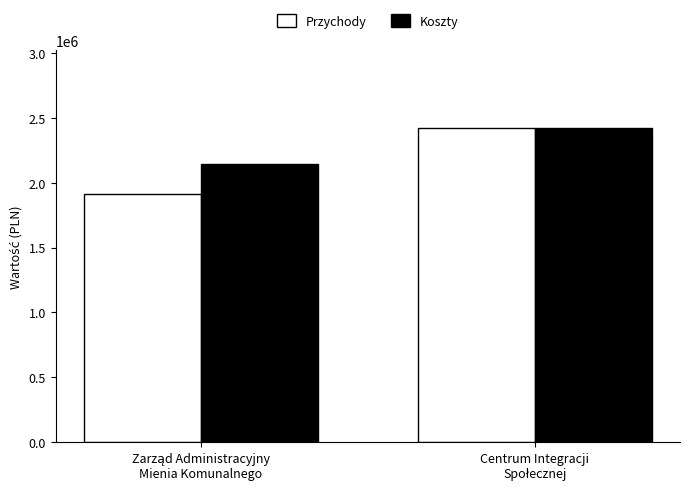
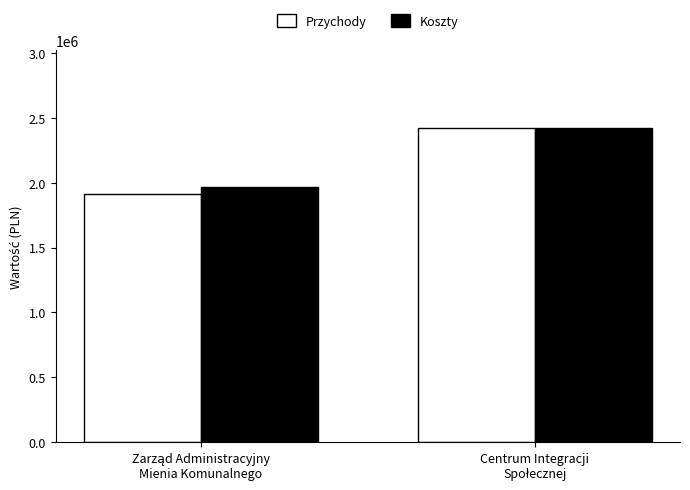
  {
    "Przychody": {
      "Zarząd Administracyjny Mienia Komunalnego": 1920000,
      "Centrum Integracji Społecznej": 2420000
    },
    "Koszty": {
-     "Zarząd Administracyjny Mienia Komunalnego": 2140000,
+     "Zarząd Administracyjny Mienia Komunalnego": 1970000,
      "Centrum Integracji Społecznej": 2420000
    }
  }
